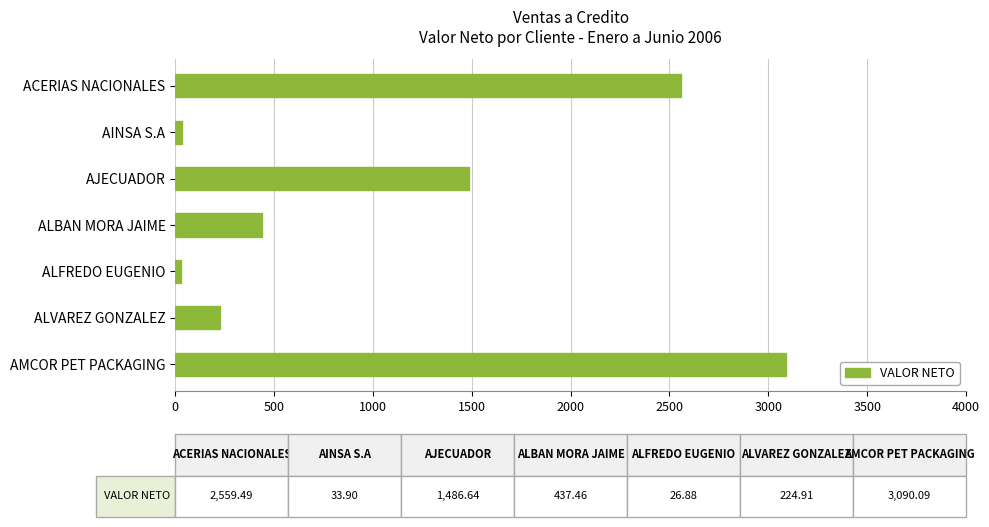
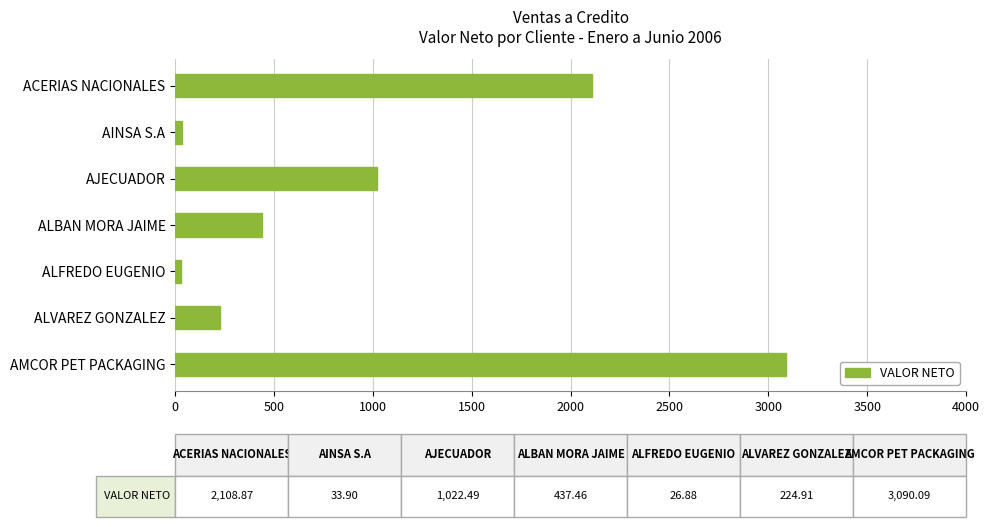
  {
-   "ACERIAS NACIONALES": "2,559.49",
-   "AJECUADOR": "1,486.64"
+   "ACERIAS NACIONALES": "2,108.87",
+   "AJECUADOR": "1,022.49"
  }
